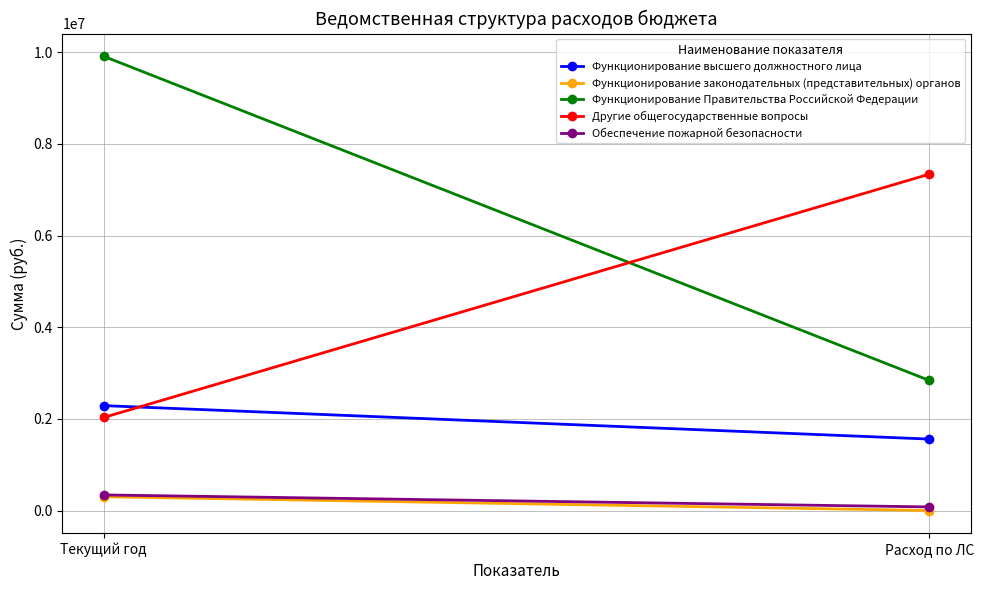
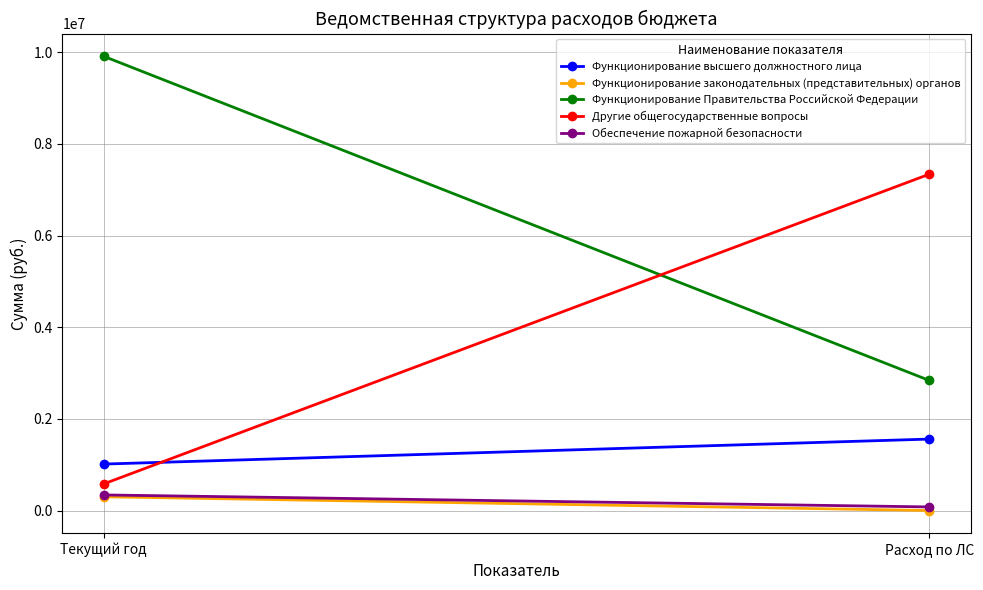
  {
    "Функционирование высшего должностного лица": {
-     "Текущий год": 2300000,
+     "Текущий год": 1000000,
      "Расход по ЛС": 1600000
    },
    "Функционирование законодательных (представительных) органов": {
      "Расход по ЛС": 0
    },
    "Функционирование Правительства Российской Федерации": {
      "Текущий год": 9900000,
      "Расход по ЛС": 2800000
    },
    "Другие общегосударственные вопросы": {
-     "Текущий год": 2000000,
+     "Текущий год": 600000,
      "Расход по ЛС": 7300000
    },
    "Обеспечение пожарной безопасности": {
      "Расход по ЛС": 100000
    }
  }
